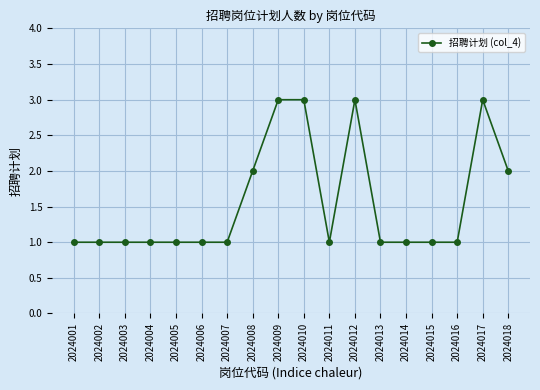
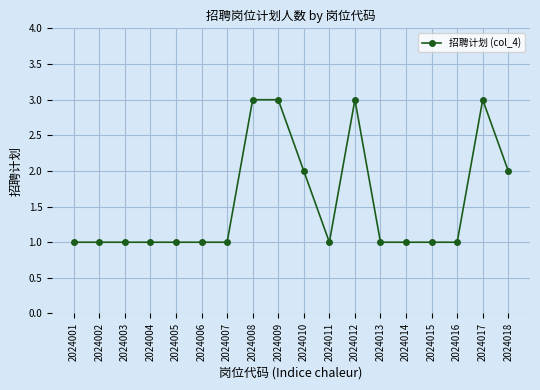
  {
    "2024001": 1,
    "2024002": 1,
    "2024003": 1,
    "2024004": 1,
    "2024005": 1,
    "2024006": 1,
    "2024007": 1,
-   "2024008": 2,
+   "2024008": 3,
    "2024009": 3,
-   "2024010": 3,
+   "2024010": 2,
    "2024011": 1,
    "2024012": 3,
    "2024013": 1,
    "2024014": 1,
    "2024015": 1,
    "2024016": 1,
    "2024017": 3,
    "2024018": 2
  }
